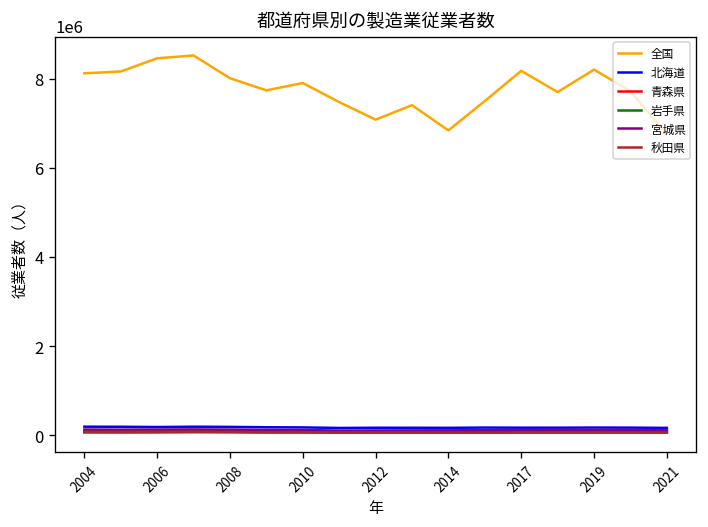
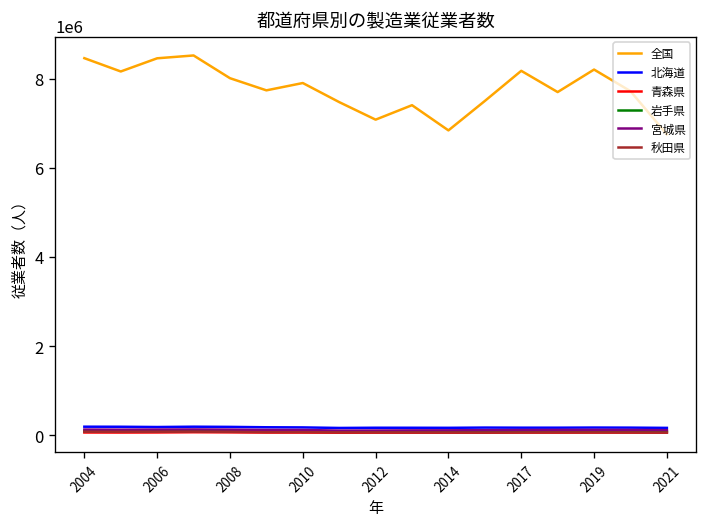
  {
    "全国": {
-     "2004": 8100000,
+     "2004": 8500000,
      "2006": 8500000,
      "2008": 8000000,
      "2010": 7900000,
      "2012": 7100000,
      "2014": 6800000,
      "2017": 8200000,
      "2019": 8200000
    }
  }
